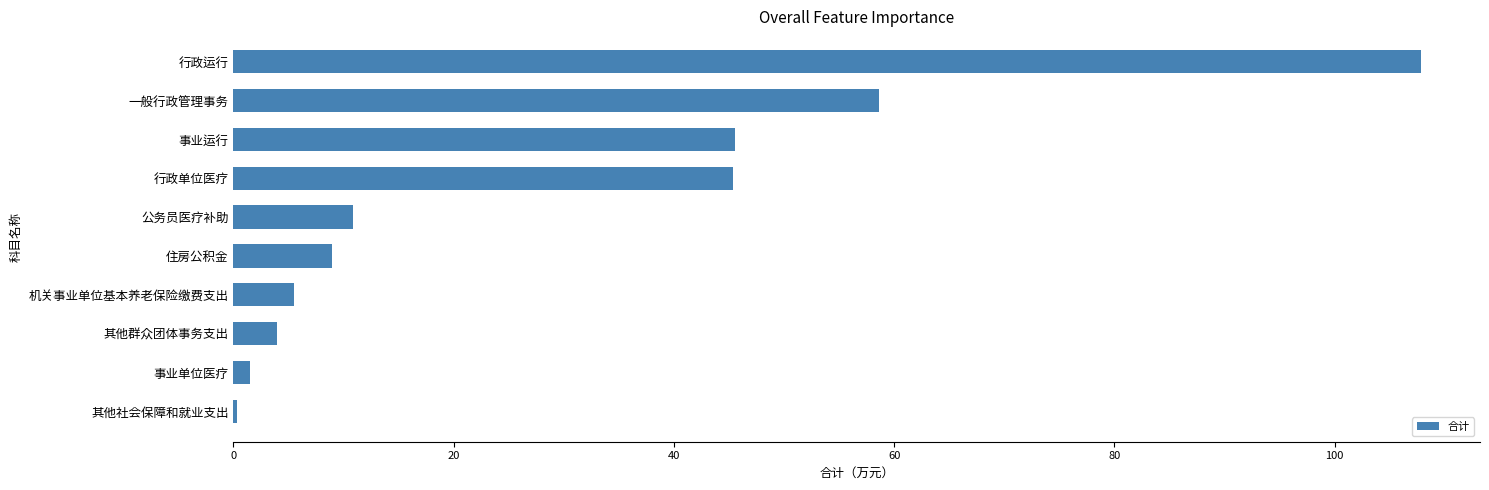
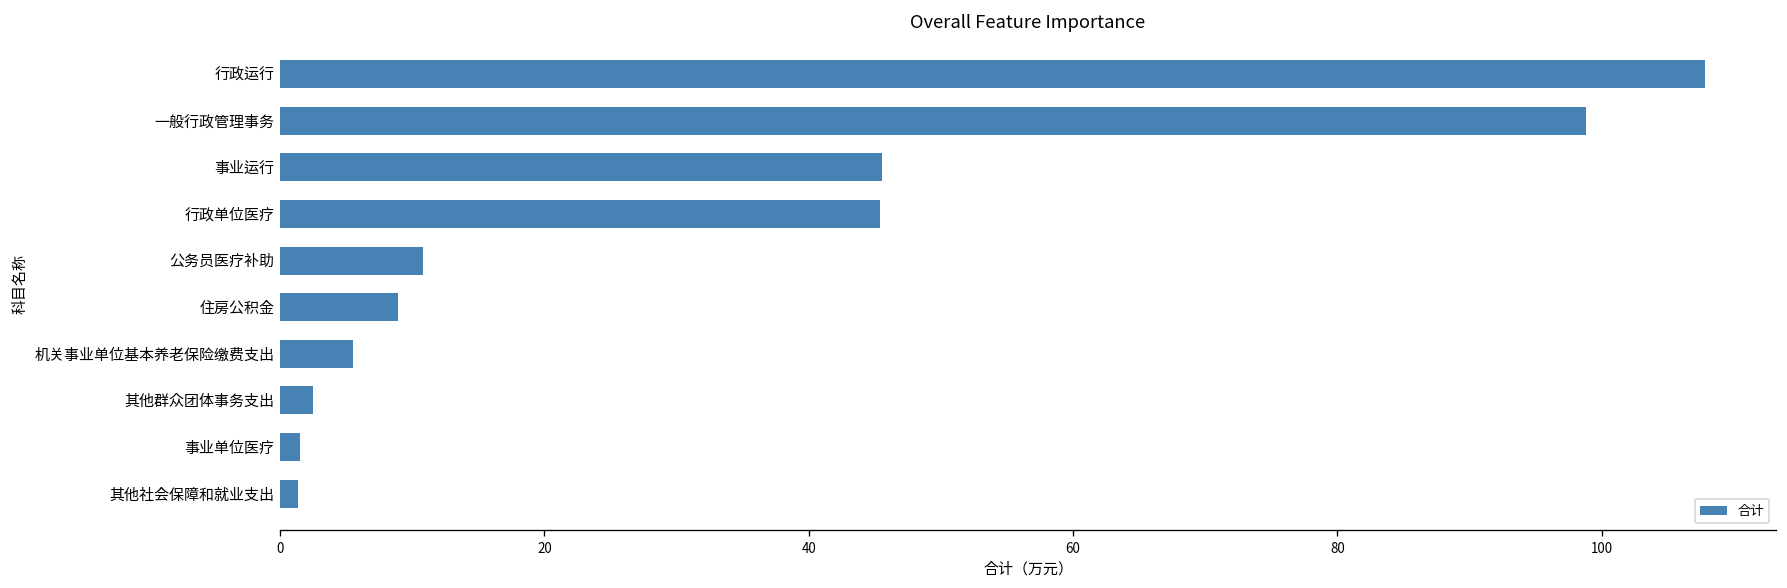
  {
    "行政运行": 107.8,
-   "一般行政管理事务": 58.6,
+   "一般行政管理事务": 98.8,
    "事业运行": 45.5,
    "行政单位医疗": 45.4,
    "公务员医疗补助": 10.8,
    "住房公积金": 8.9,
    "机关事业单位基本养老保险缴费支出": 5.5,
-   "其他群众团体事务支出": 4.0,
+   "其他群众团体事务支出": 2.5,
    "事业单位医疗": 1.5,
-   "其他社会保障和就业支出": 0.3
+   "其他社会保障和就业支出": 1.4
  }
